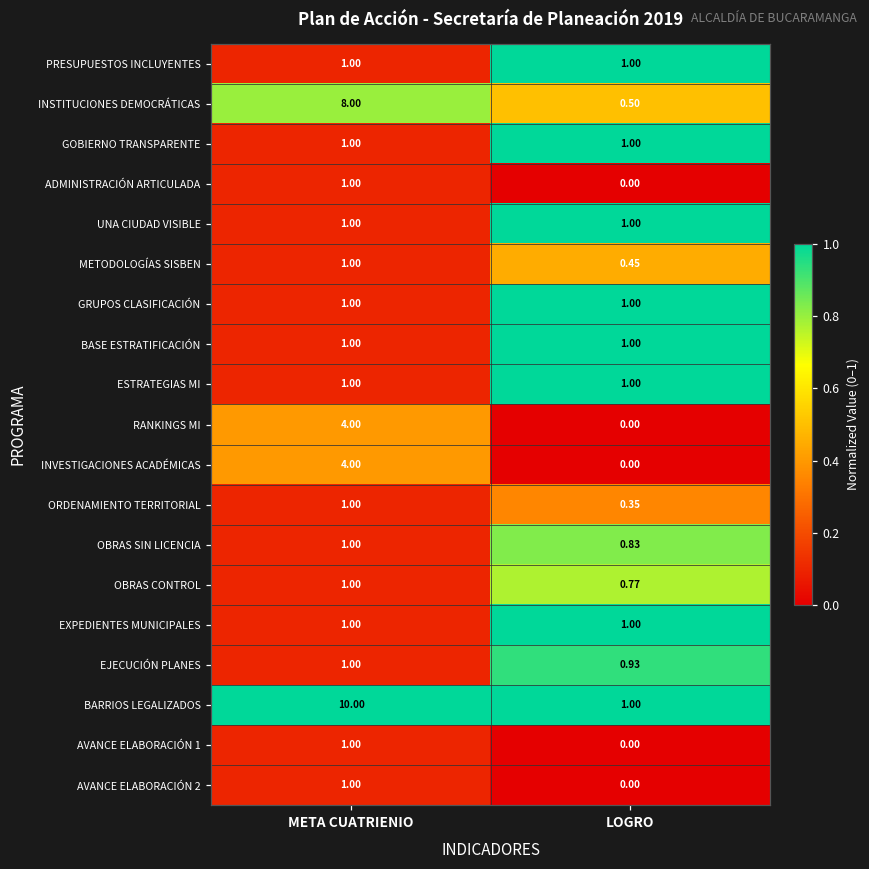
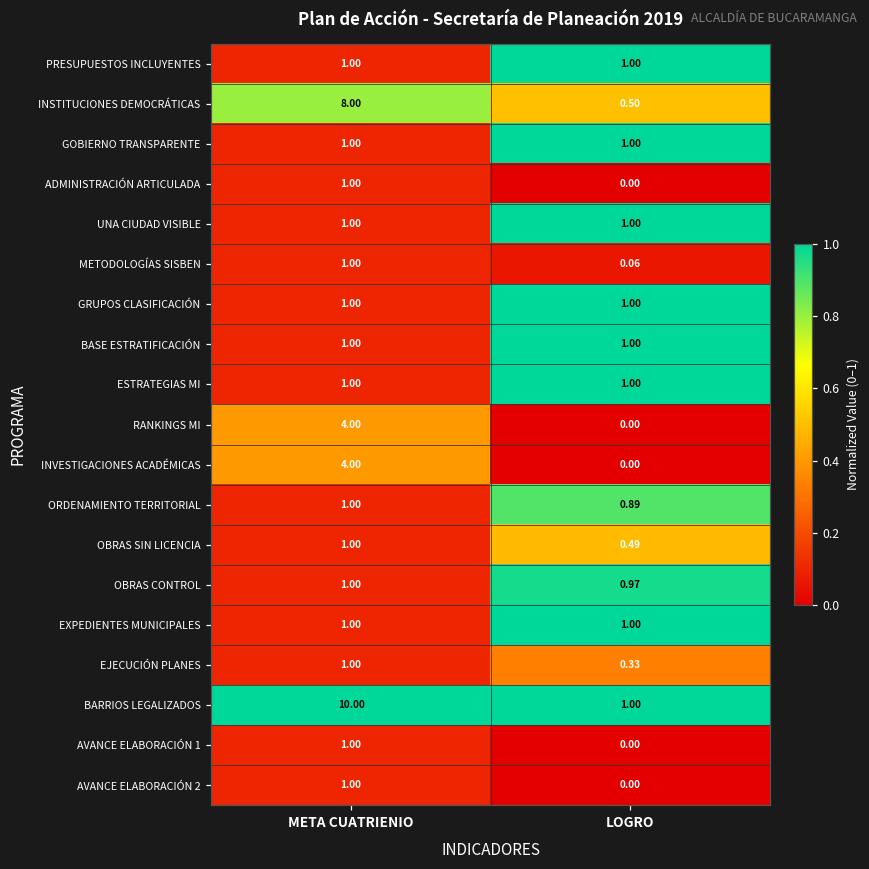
  {
    "PRESUPUESTOS INCLUYENTES": {
      "META CUATRIENIO": 1.00,
      "LOGRO": 1.00
    },
    "INSTITUCIONES DEMOCRÁTICAS": {
      "META CUATRIENIO": 8.00,
      "LOGRO": 0.50
    },
    "GOBIERNO TRANSPARENTE": {
      "META CUATRIENIO": 1.00,
      "LOGRO": 1.00
    },
    "ADMINISTRACIÓN ARTICULADA": {
      "META CUATRIENIO": 1.00,
      "LOGRO": 0.00
    },
    "UNA CIUDAD VISIBLE": {
      "META CUATRIENIO": 1.00,
      "LOGRO": 1.00
    },
    "METODOLOGÍAS SISBEN": {
      "META CUATRIENIO": 1.00,
-     "LOGRO": 0.45
+     "LOGRO": 0.06
    },
    "GRUPOS CLASIFICACIÓN": {
      "META CUATRIENIO": 1.00,
      "LOGRO": 1.00
    },
    "BASE ESTRATIFICACIÓN": {
      "META CUATRIENIO": 1.00,
      "LOGRO": 1.00
    },
    "ESTRATEGIAS MI": {
      "META CUATRIENIO": 1.00,
      "LOGRO": 1.00
    },
    "RANKINGS MI": {
      "META CUATRIENIO": 4.00,
      "LOGRO": 0.00
    },
    "INVESTIGACIONES ACADÉMICAS": {
      "META CUATRIENIO": 4.00,
      "LOGRO": 0.00
    },
    "ORDENAMIENTO TERRITORIAL": {
      "META CUATRIENIO": 1.00,
-     "LOGRO": 0.35
+     "LOGRO": 0.89
    },
    "OBRAS SIN LICENCIA": {
      "META CUATRIENIO": 1.00,
-     "LOGRO": 0.83
+     "LOGRO": 0.49
    },
    "OBRAS CONTROL": {
      "META CUATRIENIO": 1.00,
-     "LOGRO": 0.77
+     "LOGRO": 0.97
    },
    "EXPEDIENTES MUNICIPALES": {
      "META CUATRIENIO": 1.00,
      "LOGRO": 1.00
    },
    "EJECUCIÓN PLANES": {
      "META CUATRIENIO": 1.00,
-     "LOGRO": 0.93
+     "LOGRO": 0.33
    },
    "BARRIOS LEGALIZADOS": {
      "META CUATRIENIO": 10.00,
      "LOGRO": 1.00
    },
    "AVANCE ELABORACIÓN 1": {
      "META CUATRIENIO": 1.00,
      "LOGRO": 0.00
    },
    "AVANCE ELABORACIÓN 2": {
      "META CUATRIENIO": 1.00,
      "LOGRO": 0.00
    }
  }
